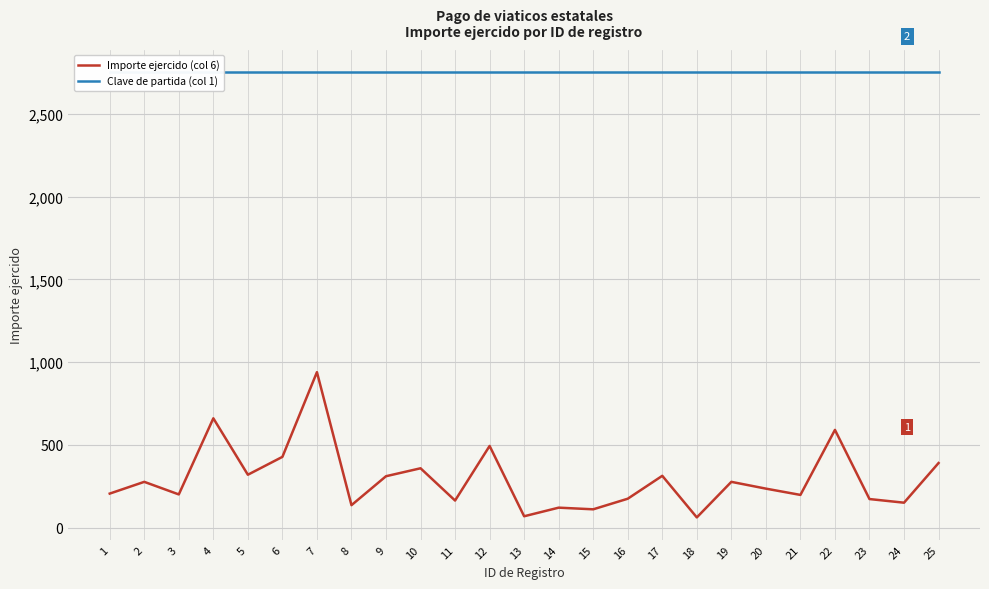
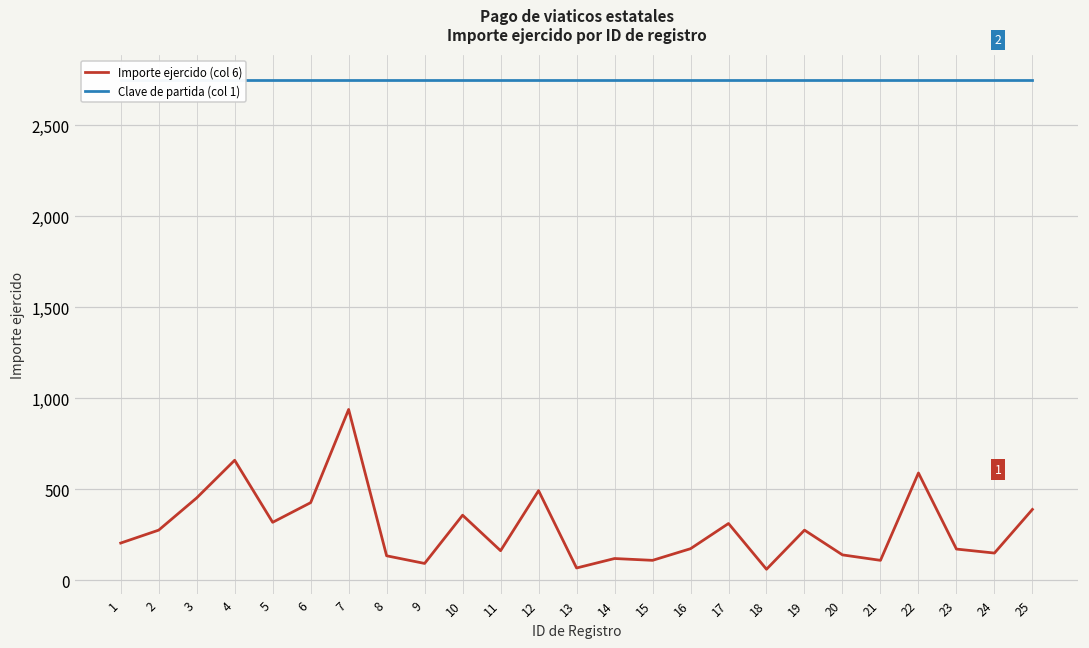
  {
    "Importe ejercido (col 6)": {
      "1": "210",
      "2": "280",
-     "3": "200",
+     "3": "450",
      "4": "660",
      "5": "320",
      "6": "430",
      "7": "940",
      "8": "140",
-     "9": "310",
+     "9": "90",
      "10": "360",
      "11": "160",
      "12": "490",
      "13": "70",
      "14": "120",
      "15": "110",
      "16": "170",
      "17": "310",
      "18": "60",
      "19": "280",
-     "20": "240",
-     "21": "200",
+     "20": "140",
+     "21": "110",
      "22": "590",
      "23": "170",
      "24": "150",
      "25": "390"
    },
    "Clave de partida (col 1)": {
      "5": "2,750",
      "6": "2,750",
      "7": "2,750",
      "8": "2,750",
      "9": "2,750",
      "10": "2,750",
      "11": "2,750",
      "12": "2,750",
      "13": "2,750",
      "14": "2,750",
      "15": "2,750",
      "16": "2,750",
      "17": "2,750",
      "18": "2,750",
      "19": "2,750",
      "20": "2,750",
      "21": "2,750",
      "22": "2,750",
      "23": "2,750",
      "24": "2,750",
      "25": "2,750"
    }
  }
